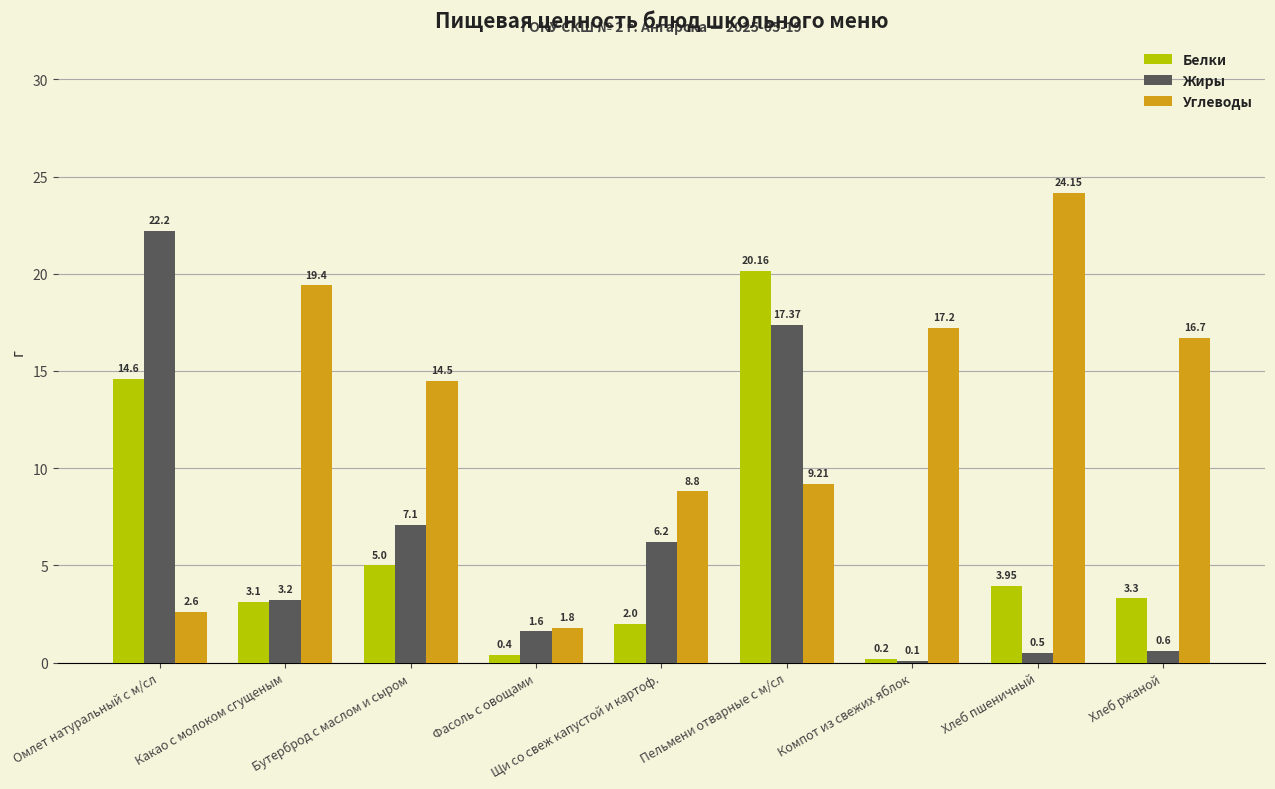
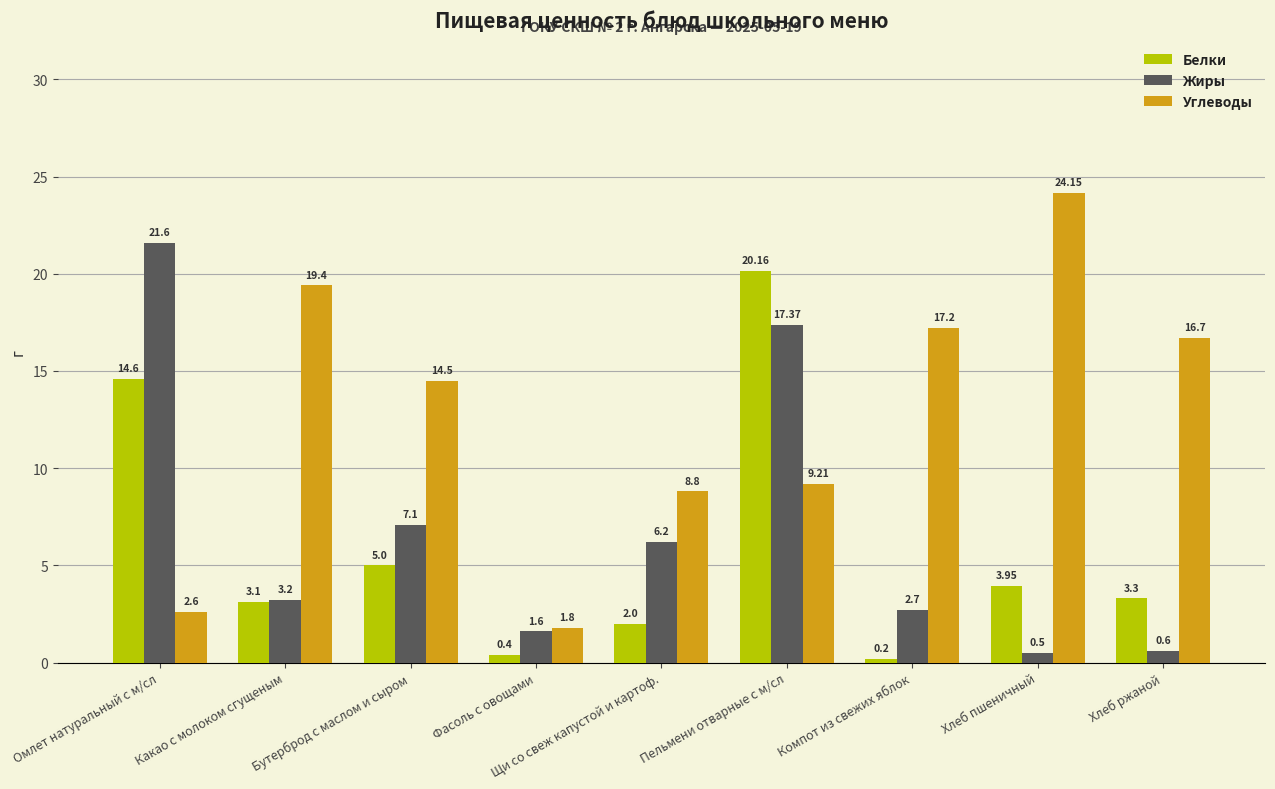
  {
    "Жиры": {
-     "Омлет натуральный с м/сл": 22.2,
+     "Омлет натуральный с м/сл": 21.6,
      "Какао с молоком сгущеным": 3.2,
      "Бутерброд с маслом и сыром": 7.1,
      "Фасоль с овощами": 1.6,
      "Щи со свеж капустой и картоф.": 6.2,
      "Пельмени отварные с м/сл": 17.37,
-     "Компот из свежих яблок": 0.1,
+     "Компот из свежих яблок": 2.7,
      "Хлеб пшеничный": 0.5,
      "Хлеб ржаной": 0.6
    }
  }
